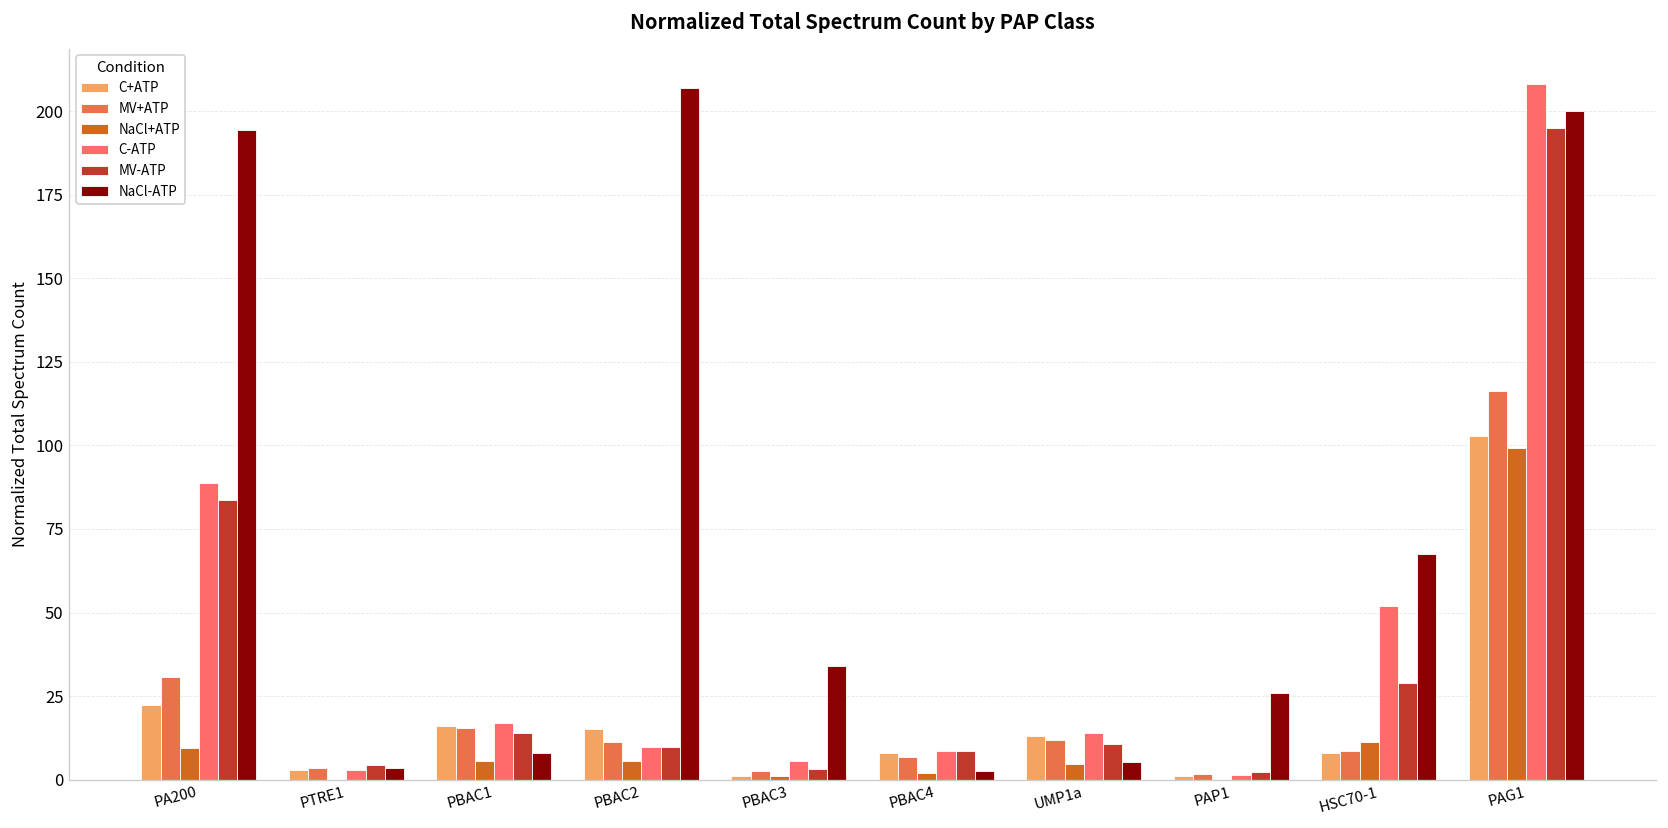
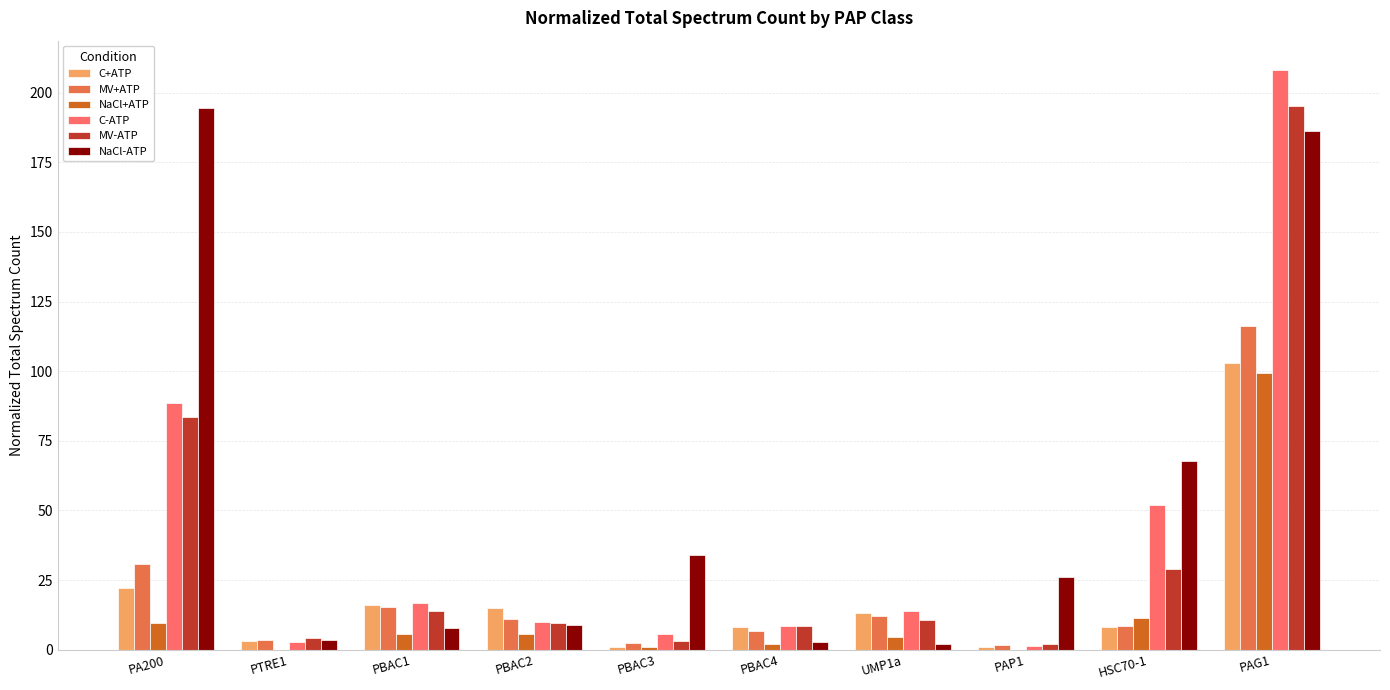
  {
    "NaCl-ATP": {
      "PA200": 194,
      "PTRE1": 4,
      "PBAC1": 8,
-     "PBAC2": 207,
+     "PBAC2": 9,
      "PBAC3": 34,
      "PBAC4": 3,
-     "UMP1a": 5,
+     "UMP1a": 2,
      "PAP1": 26,
      "HSC70-1": 68,
-     "PAG1": 200
+     "PAG1": 186
    }
  }
